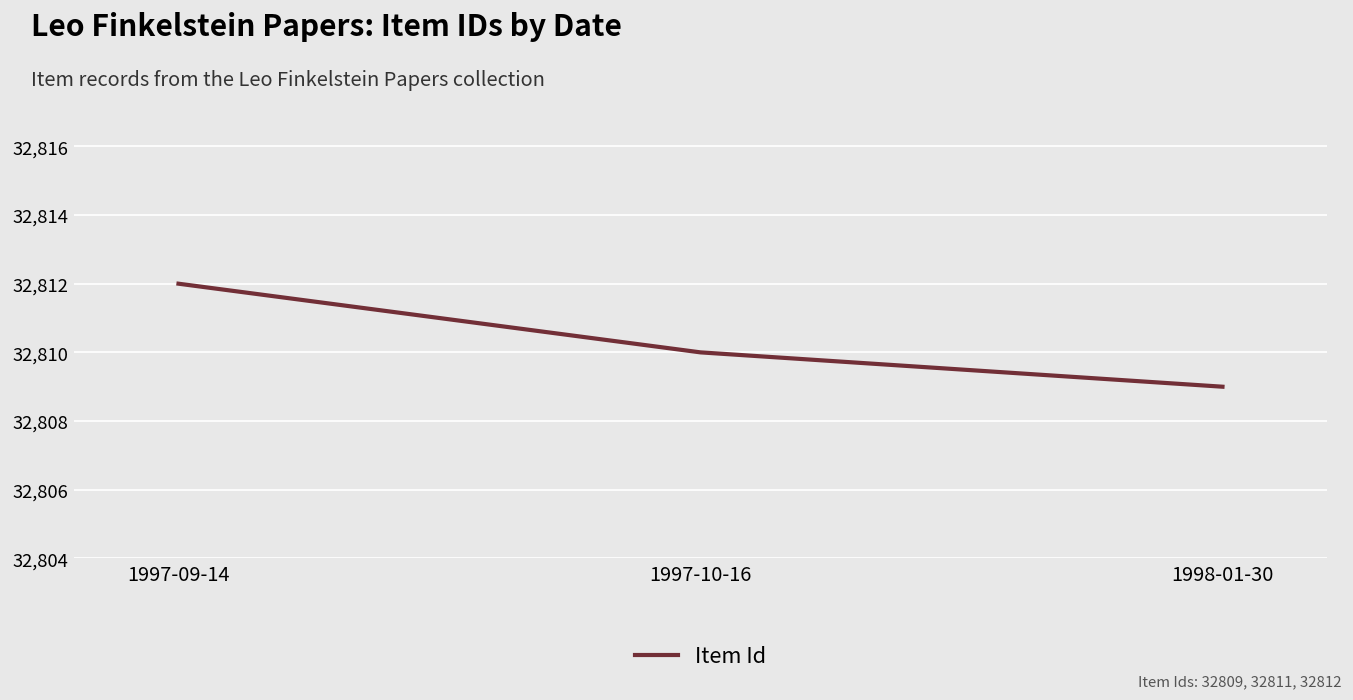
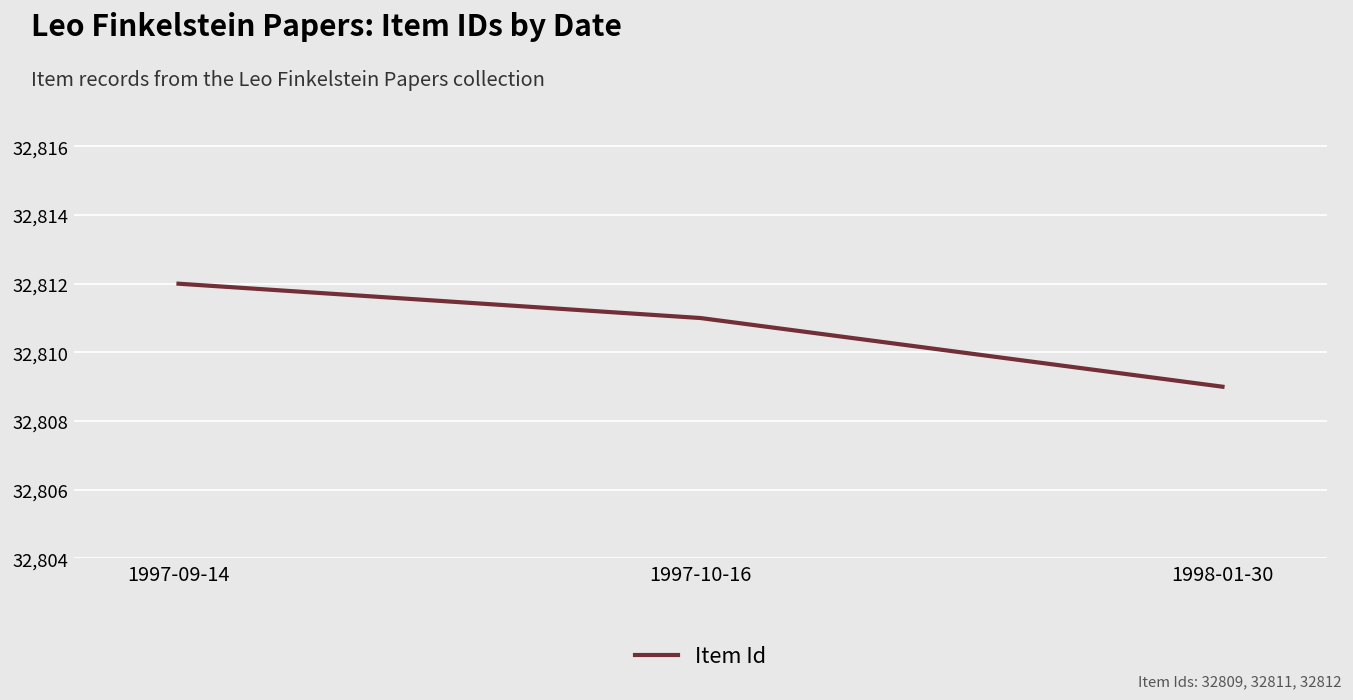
  {
    "1997-09-14": "32,812",
-   "1997-10-16": "32,810",
+   "1997-10-16": "32,811",
    "1998-01-30": "32,809"
  }
